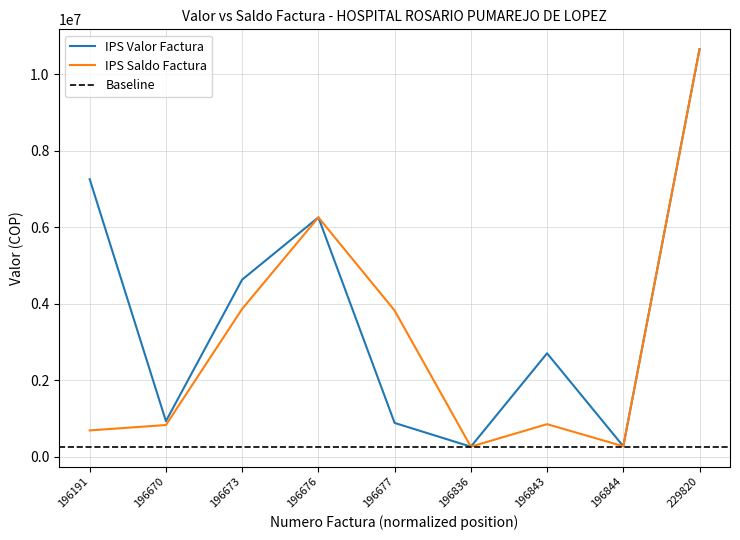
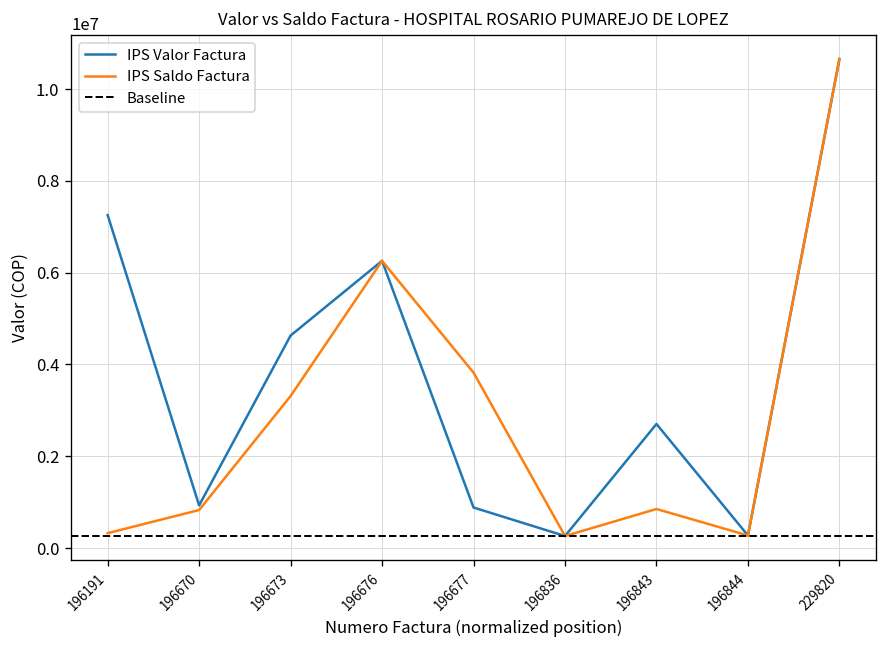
  {
    "IPS Valor Factura": {
      "196191": 7300000,
      "196670": 900000,
      "196673": 4600000,
      "196677": 900000,
      "196843": 2700000
    },
    "IPS Saldo Factura": {
-     "196191": 700000,
+     "196191": 300000,
      "196670": 800000,
-     "196673": 3900000,
+     "196673": 3300000,
      "196677": 3800000,
      "196843": 900000
    }
  }
